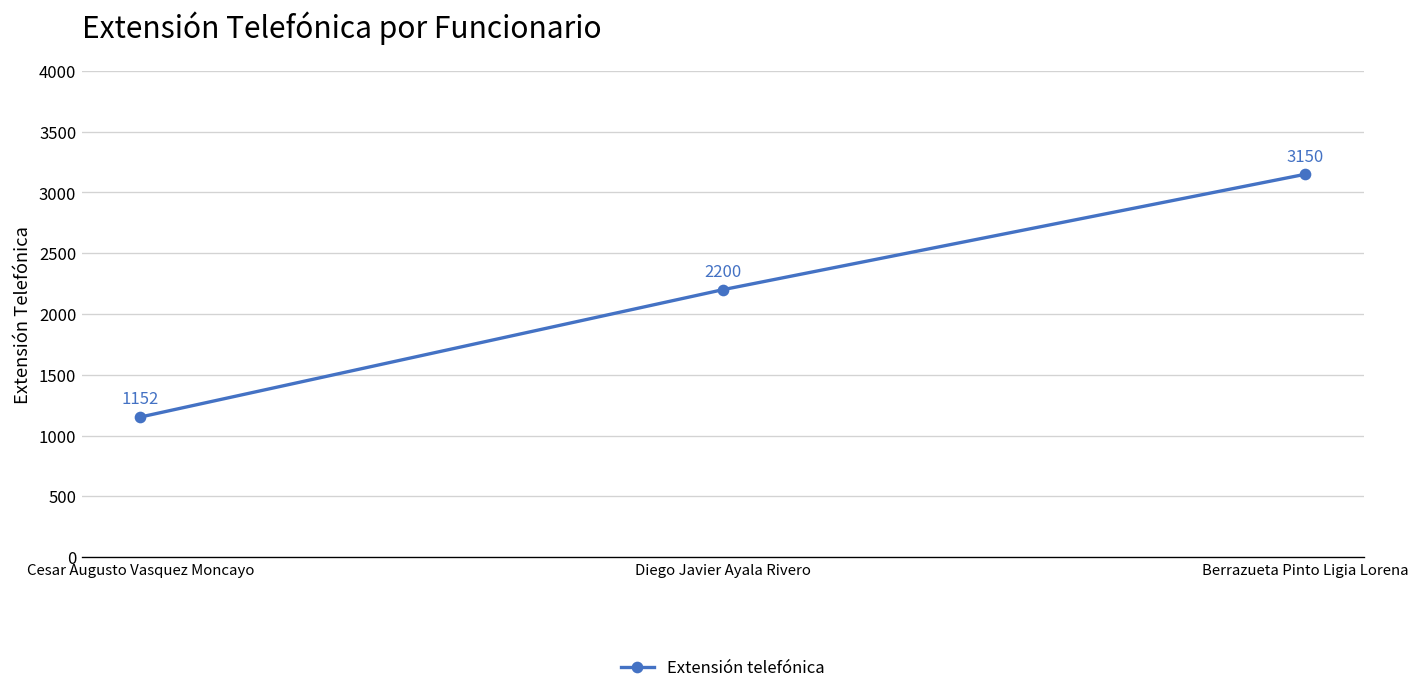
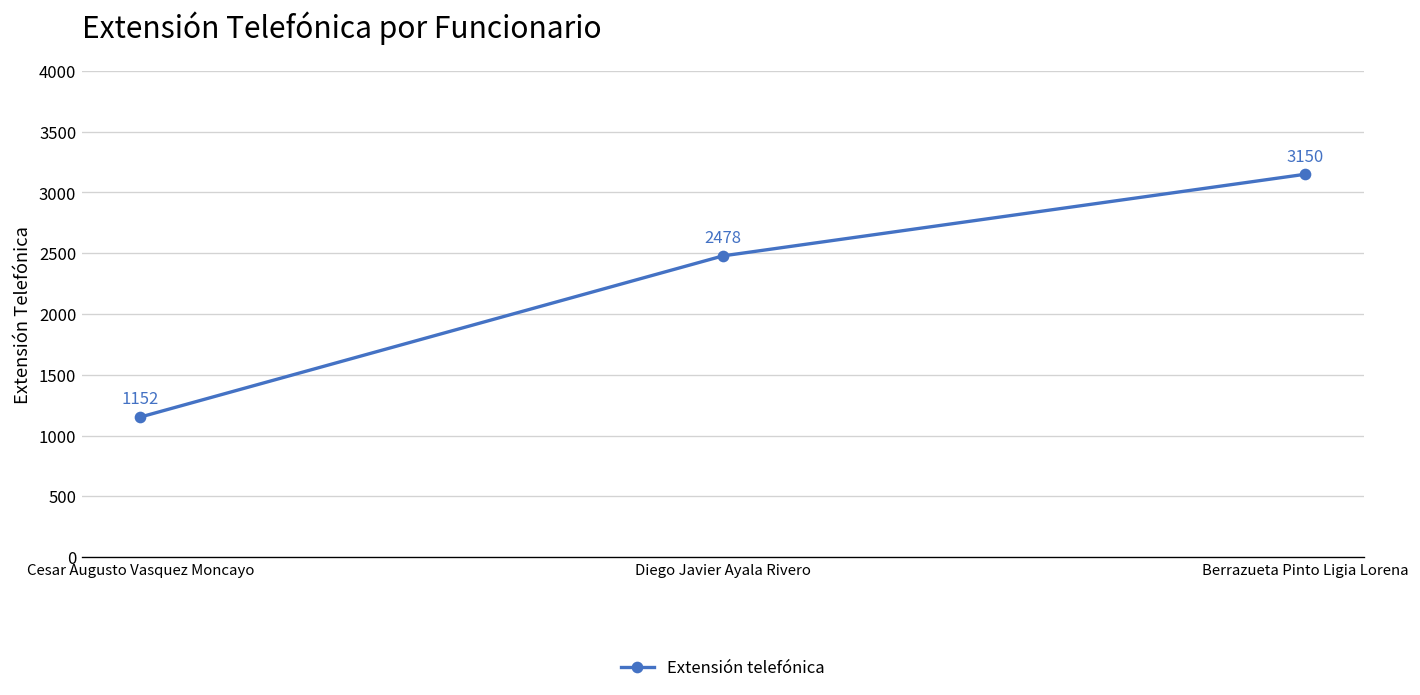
  {
    "Cesar Augusto Vasquez Moncayo": 1152,
-   "Diego Javier Ayala Rivero": 2200,
+   "Diego Javier Ayala Rivero": 2478,
    "Berrazueta Pinto Ligia Lorena": 3150
  }
